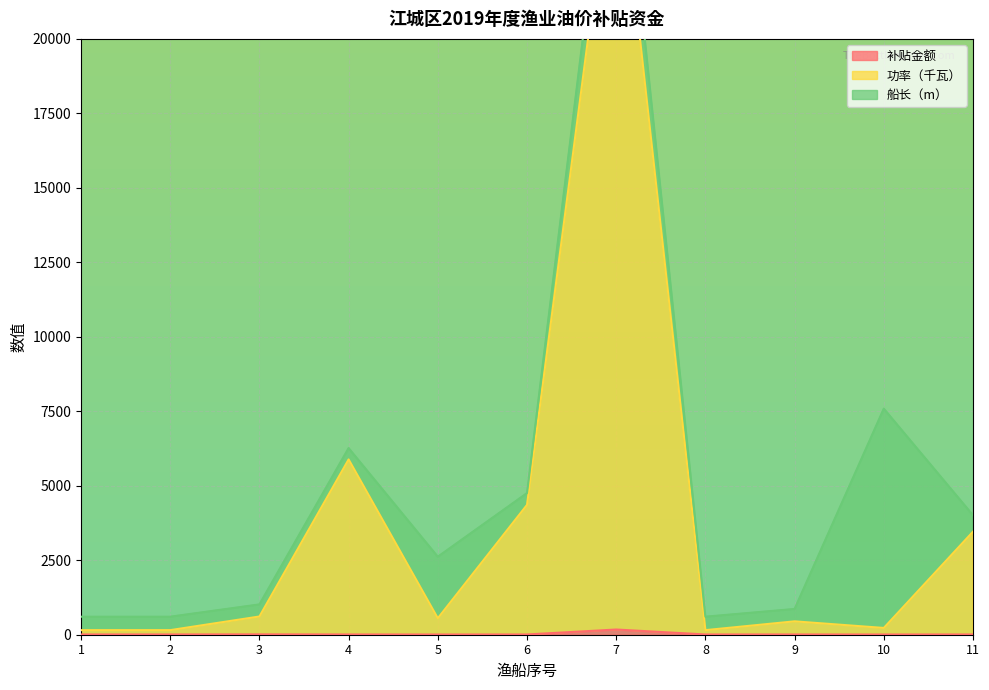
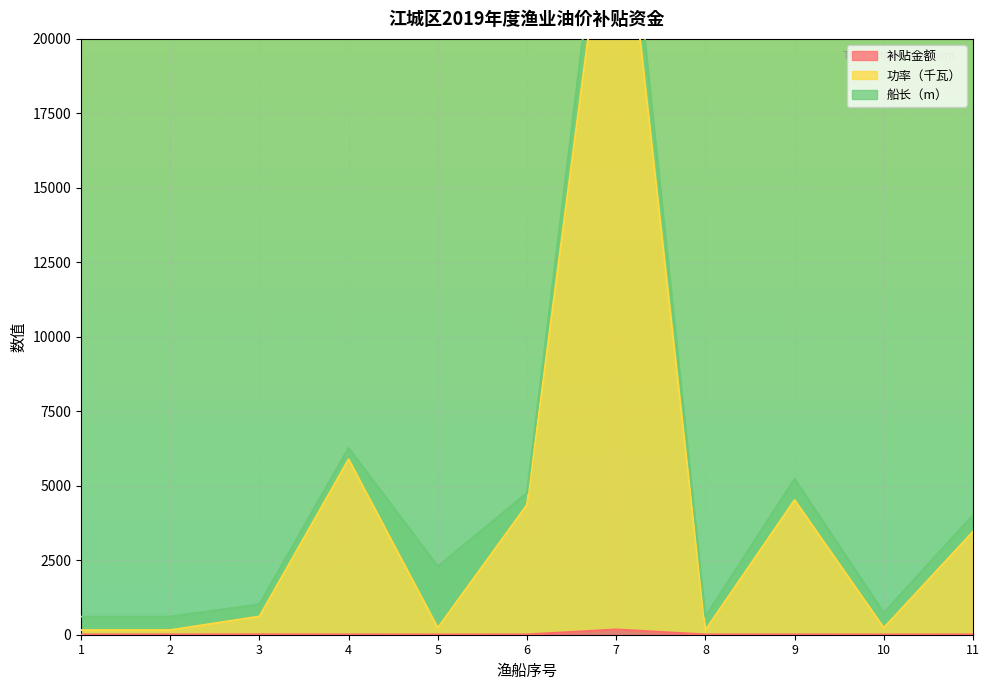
  {
    "补贴金额": {
      "1": 0,
      "2": 0,
      "3": 0,
      "4": 0,
      "5": 0,
      "6": 0,
      "7": 200,
      "8": 0,
      "9": 0,
      "10": 0,
      "11": 0
    },
    "功率（千瓦）": {
      "1": 100,
      "2": 100,
      "3": 600,
      "4": 5900,
-     "5": 500,
+     "5": 200,
      "6": 4400,
      "8": 100,
-     "9": 400,
+     "9": 4500,
      "10": 200,
      "11": 3500
    },
    "船长（m）": {
      "1": 500,
      "2": 500,
      "3": 400,
      "4": 400,
      "5": 2100,
      "6": 400,
      "8": 500,
-     "9": 400,
-     "10": 7400,
+     "9": 700,
+     "10": 500,
      "11": 600
    }
  }
